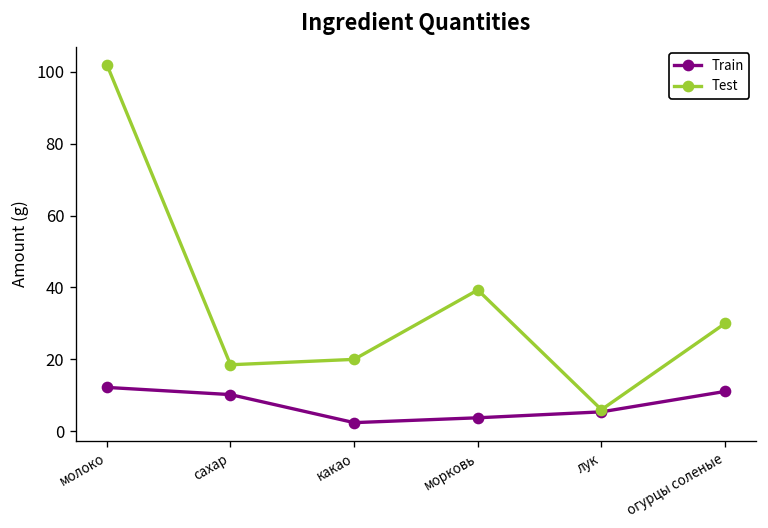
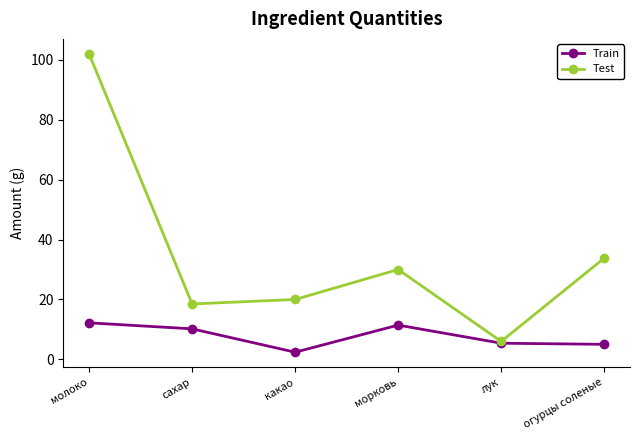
  {
    "Train": {
      "молоко": 12,
      "сахар": 10,
      "какао": 2,
-     "морковь": 4,
-     "огурцы соленые": 11
+     "морковь": 11,
+     "огурцы соленые": 5
    },
    "Test": {
      "молоко": 102,
      "сахар": 19,
      "какао": 20,
-     "морковь": 39,
-     "огурцы соленые": 30
+     "морковь": 30,
+     "огурцы соленые": 34
    }
  }
